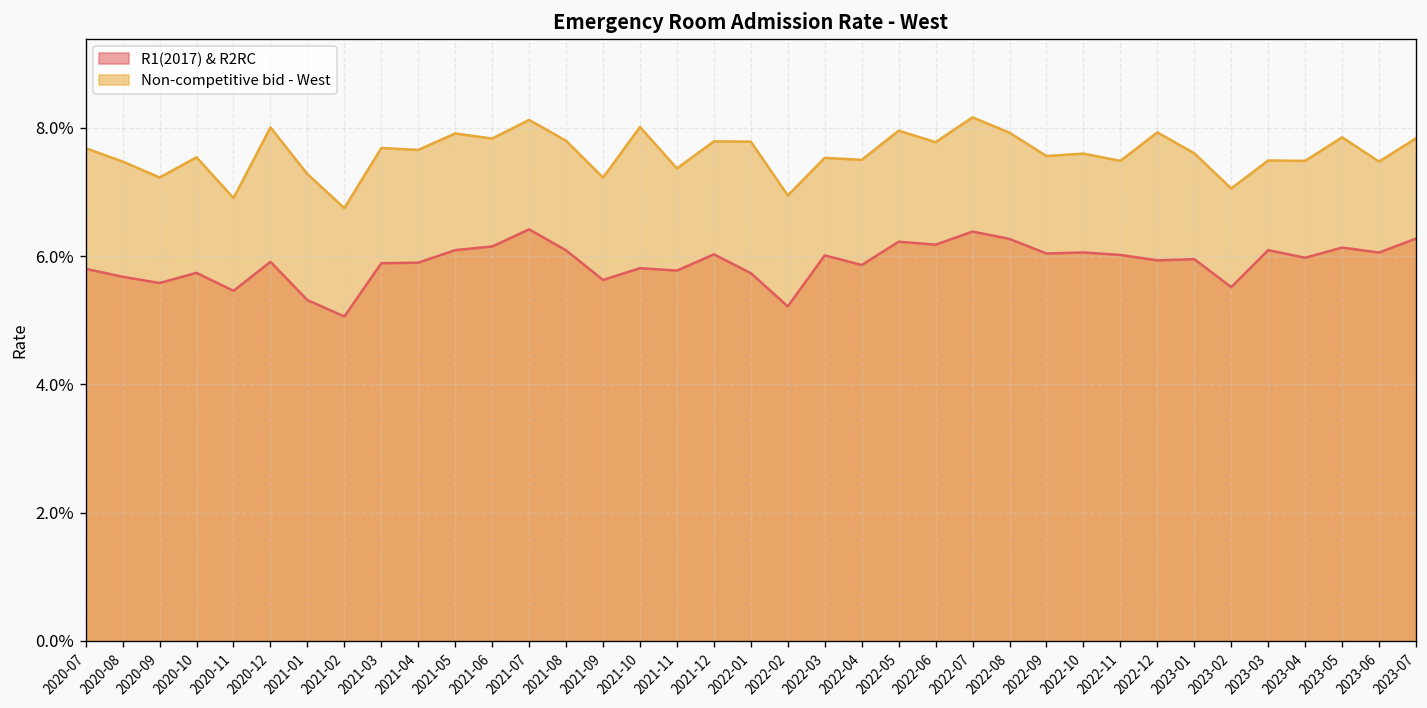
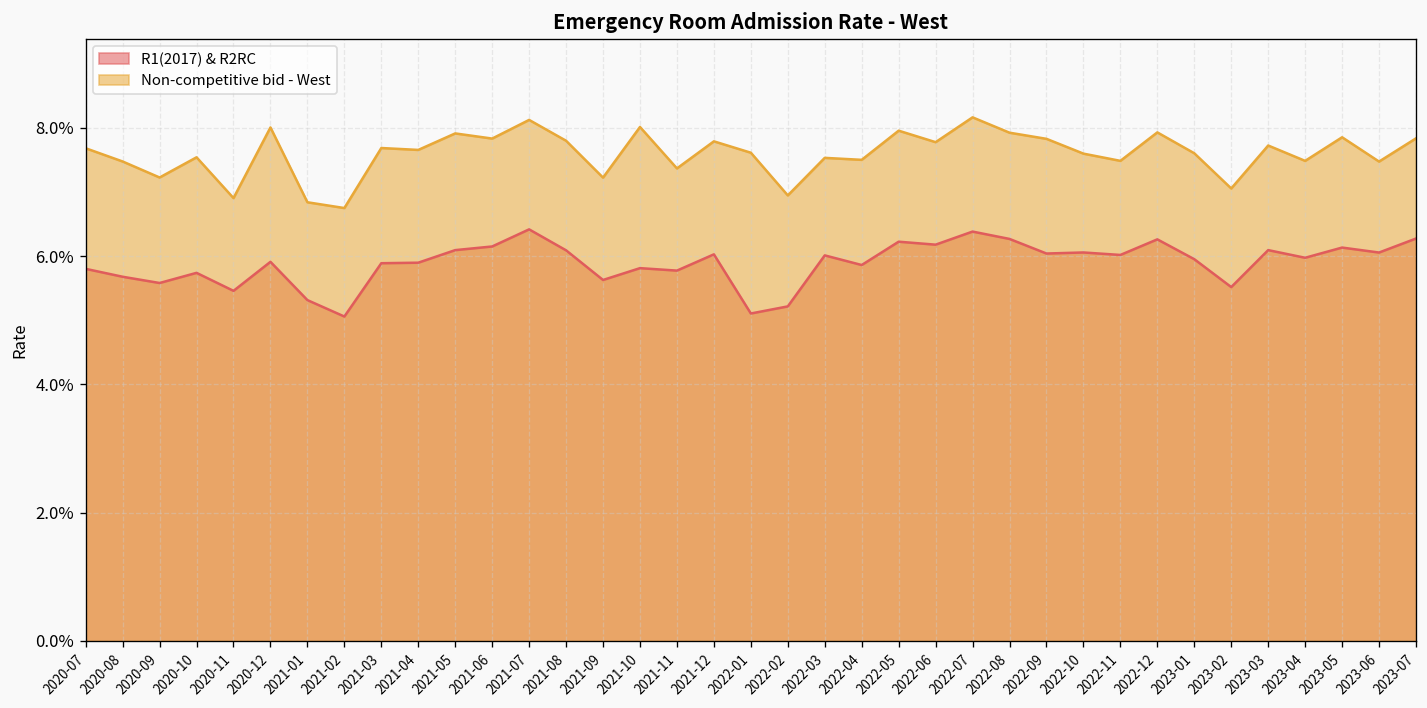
  {
    "R1(2017) & R2RC": {
      "2020-07": "5.8%",
      "2020-08": "5.7%",
      "2020-09": "5.6%",
      "2020-10": "5.7%",
      "2020-11": "5.5%",
      "2020-12": "5.9%",
      "2021-01": "5.3%",
      "2021-02": "5.1%",
      "2021-03": "5.9%",
      "2021-04": "5.9%",
      "2021-05": "6.1%",
      "2021-06": "6.1%",
      "2021-07": "6.4%",
      "2021-08": "6.1%",
      "2021-09": "5.6%",
      "2021-10": "5.8%",
      "2021-11": "5.8%",
      "2021-12": "6.0%",
-     "2022-01": "5.7%",
+     "2022-01": "5.1%",
      "2022-02": "5.2%",
      "2022-03": "6.0%",
      "2022-04": "5.9%",
      "2022-05": "6.2%",
      "2022-06": "6.2%",
      "2022-07": "6.4%",
      "2022-08": "6.3%",
      "2022-09": "6.0%",
      "2022-10": "6.1%",
      "2022-11": "6.0%",
-     "2022-12": "5.9%",
+     "2022-12": "6.3%",
      "2023-01": "6.0%",
      "2023-02": "5.5%",
      "2023-03": "6.1%",
      "2023-04": "6.0%",
      "2023-05": "6.1%",
      "2023-06": "6.1%",
      "2023-07": "6.3%"
    },
    "Non-competitive bid - West": {
      "2020-07": "7.7%",
      "2020-08": "7.5%",
      "2020-09": "7.2%",
      "2020-10": "7.5%",
      "2020-11": "6.9%",
      "2020-12": "8.0%",
-     "2021-01": "7.3%",
+     "2021-01": "6.8%",
      "2021-02": "6.7%",
      "2021-03": "7.7%",
      "2021-04": "7.7%",
      "2021-05": "7.9%",
      "2021-06": "7.8%",
      "2021-07": "8.1%",
      "2021-08": "7.8%",
      "2021-09": "7.2%",
      "2021-10": "8.0%",
      "2021-11": "7.4%",
      "2021-12": "7.8%",
-     "2022-01": "7.8%",
+     "2022-01": "7.6%",
      "2022-02": "6.9%",
      "2022-03": "7.5%",
      "2022-04": "7.5%",
      "2022-05": "8.0%",
      "2022-06": "7.8%",
      "2022-07": "8.2%",
      "2022-08": "7.9%",
-     "2022-09": "7.6%",
+     "2022-09": "7.8%",
      "2022-10": "7.6%",
      "2022-11": "7.5%",
      "2022-12": "7.9%",
      "2023-01": "7.6%",
      "2023-02": "7.1%",
-     "2023-03": "7.5%",
+     "2023-03": "7.7%",
      "2023-04": "7.5%",
      "2023-05": "7.9%",
      "2023-06": "7.5%",
      "2023-07": "7.8%"
    }
  }
